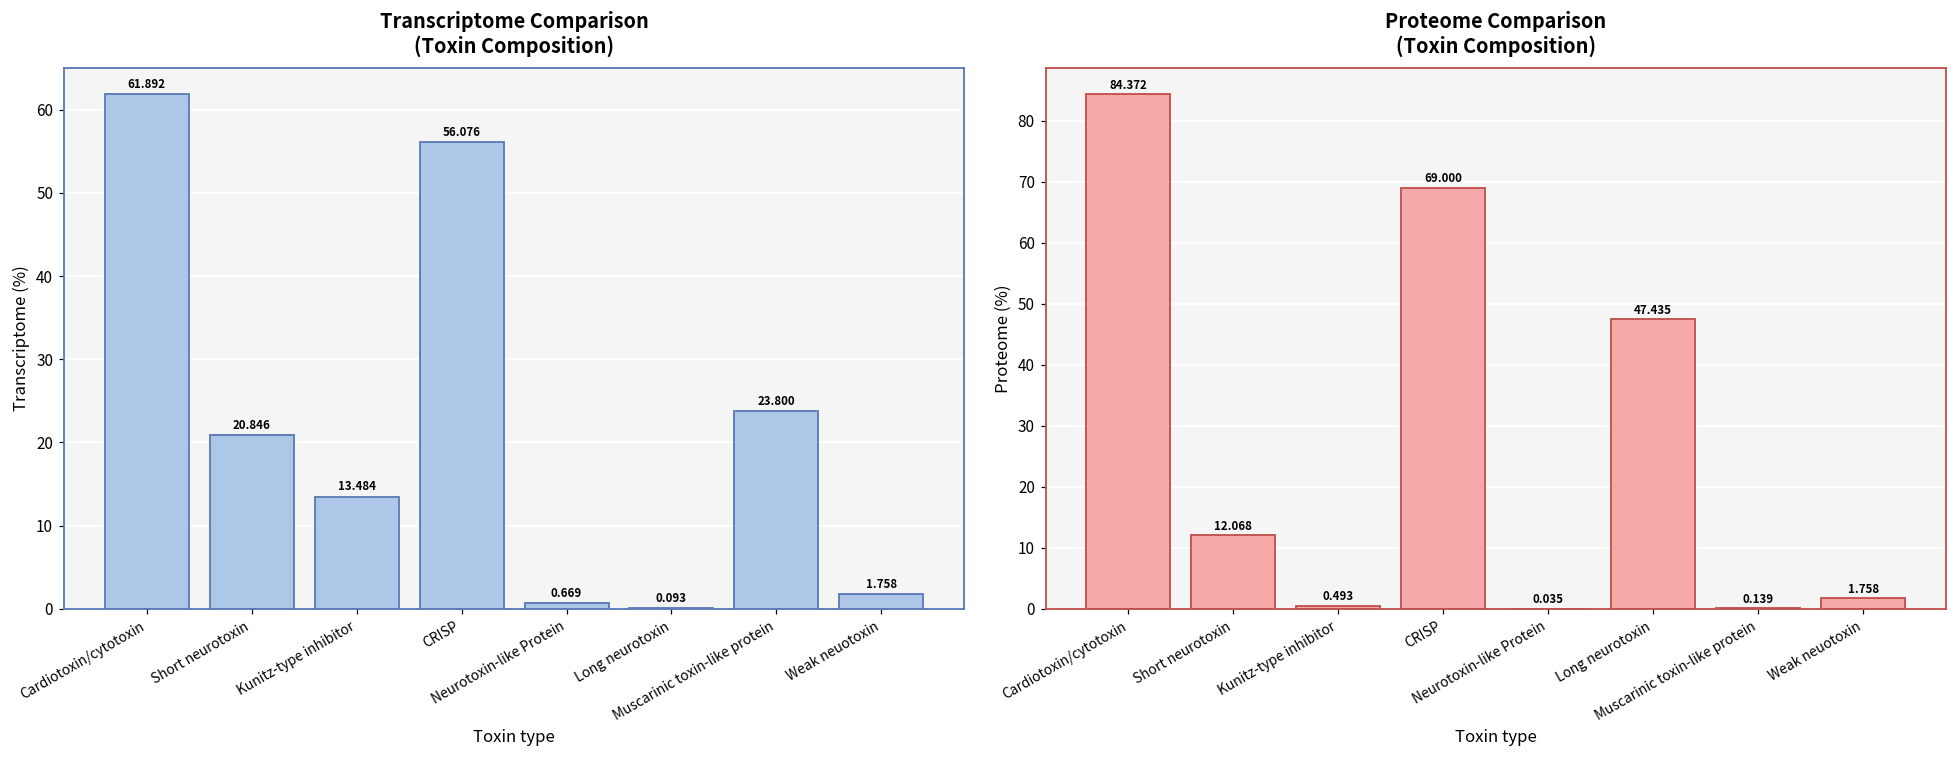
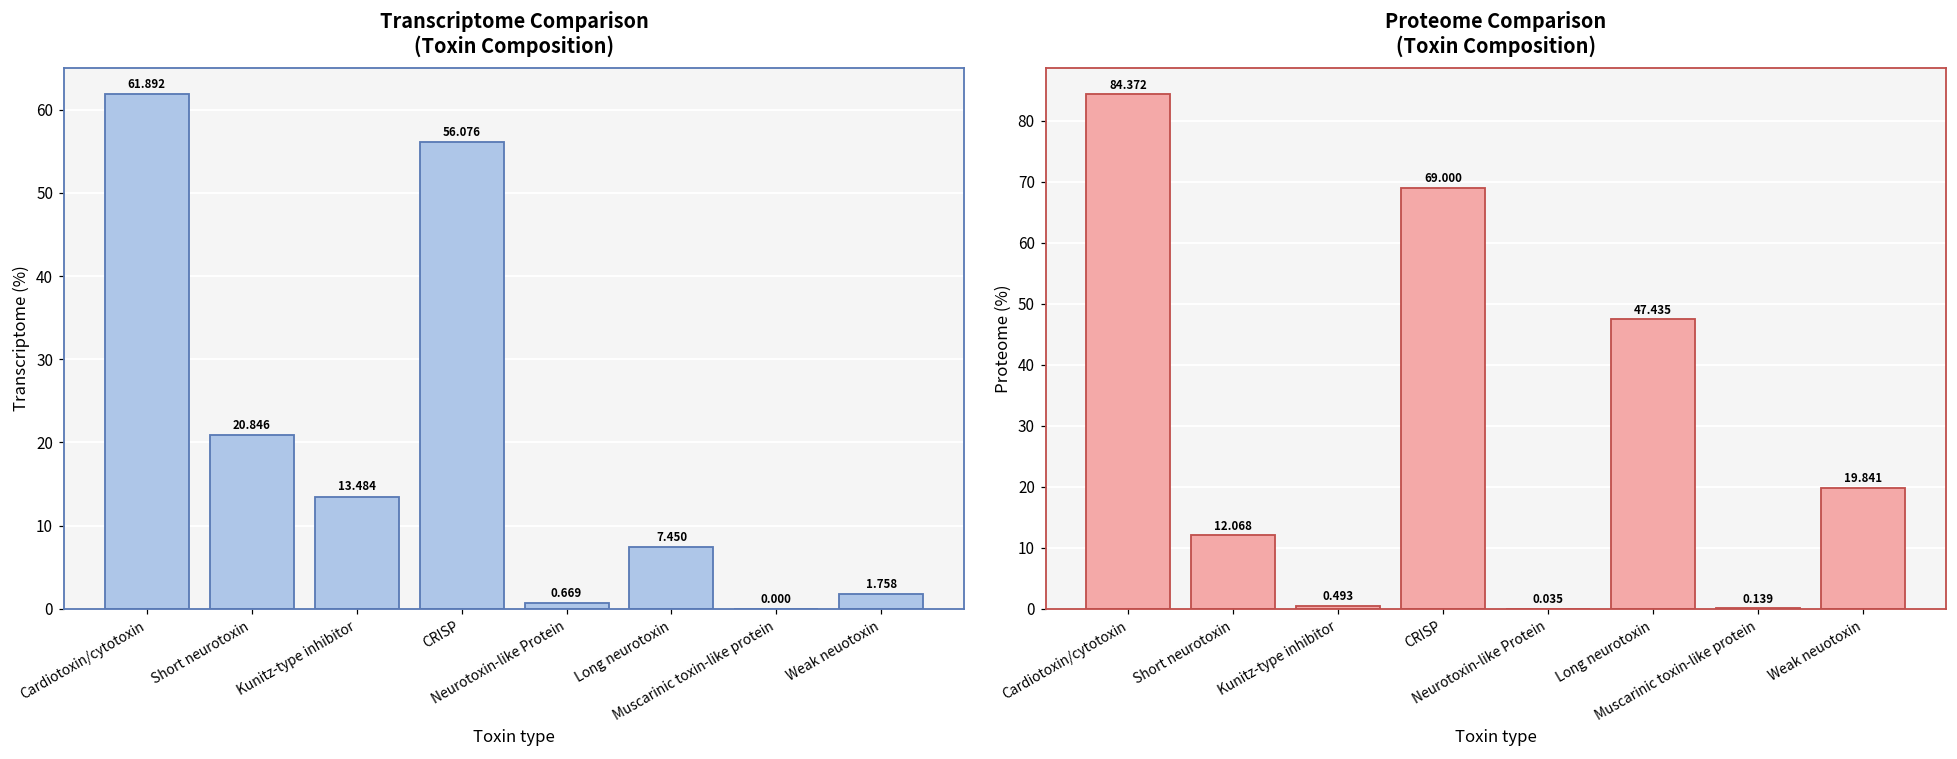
  {
    "Transcriptome Comparison (Toxin Composition)": {
      "Cardiotoxin/cytotoxin": 61.892,
      "Short neurotoxin": 20.846,
      "Kunitz-type inhibitor": 13.484,
      "CRISP": 56.076,
      "Neurotoxin-like Protein": 0.669,
-     "Long neurotoxin": 0.093,
-     "Muscarinic toxin-like protein": 23.800,
+     "Long neurotoxin": 7.450,
+     "Muscarinic toxin-like protein": 0.000,
      "Weak neuotoxin": 1.758
    },
    "Proteome Comparison (Toxin Composition)": {
      "Cardiotoxin/cytotoxin": 84.372,
      "Short neurotoxin": 12.068,
      "Kunitz-type inhibitor": 0.493,
      "CRISP": 69.000,
      "Neurotoxin-like Protein": 0.035,
      "Long neurotoxin": 47.435,
      "Muscarinic toxin-like protein": 0.139,
-     "Weak neuotoxin": 1.758
+     "Weak neuotoxin": 19.841
    }
  }
